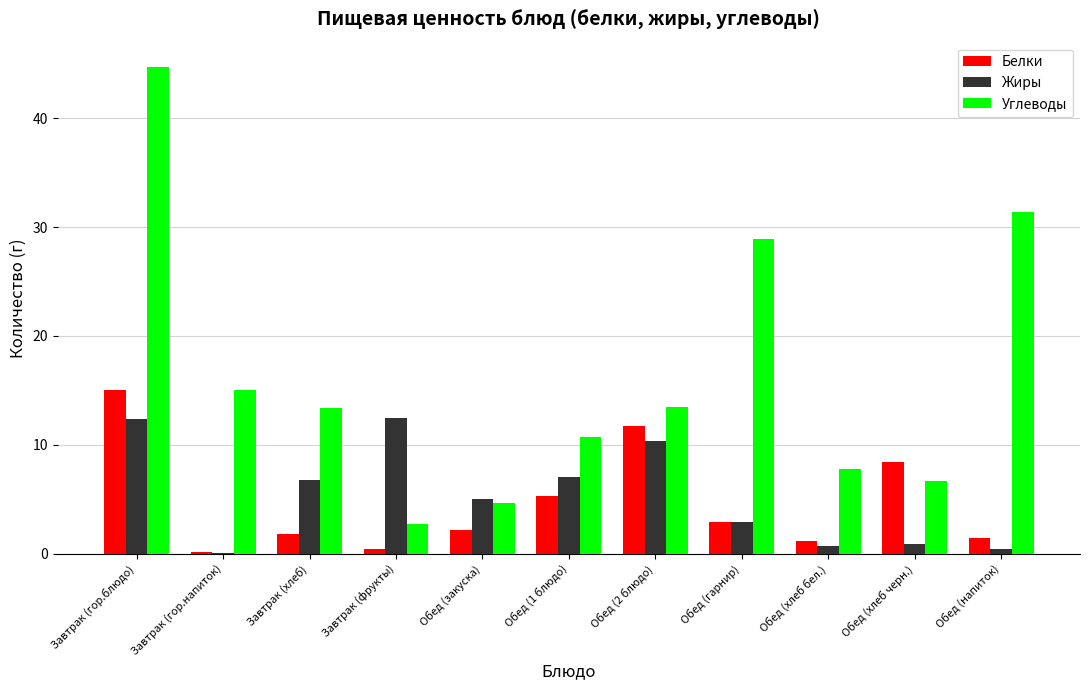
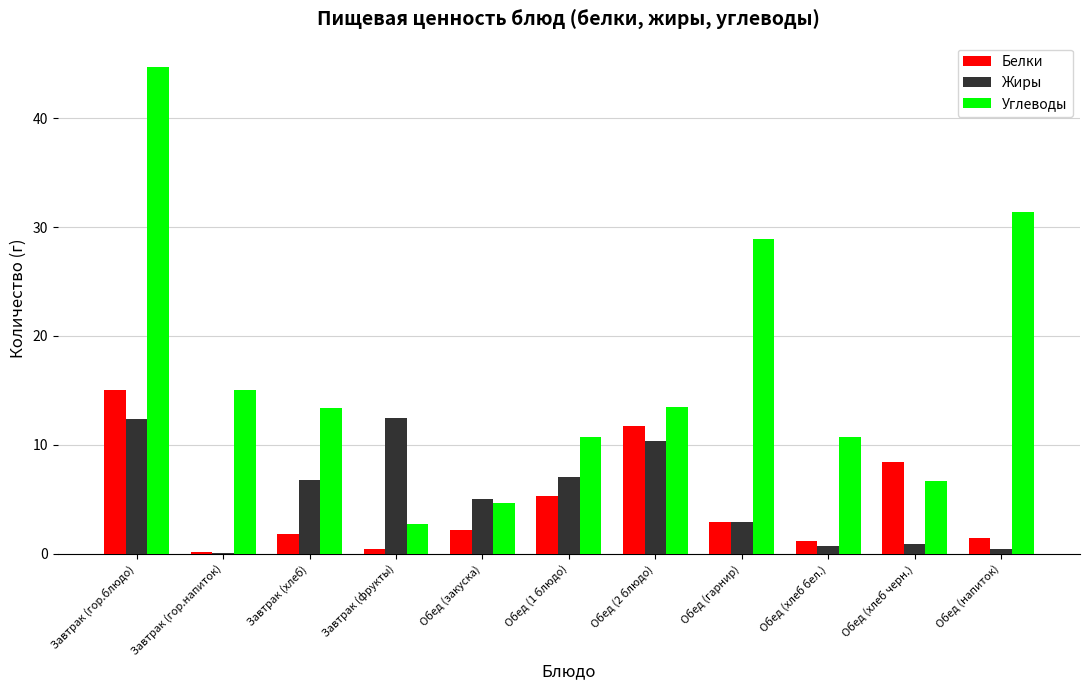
  {
    "Белки": {
      "Завтрак (гор.блюдо)": 15.0,
      "Завтрак (хлеб)": 1.8,
      "Завтрак (фрукты)": 0.4,
      "Обед (закуска)": 2.2,
      "Обед (1 блюдо)": 5.3,
      "Обед (2 блюдо)": 11.7,
      "Обед (гарнир)": 2.9,
      "Обед (хлеб бел.)": 1.2,
      "Обед (хлеб черн.)": 8.4,
      "Обед (напиток)": 1.4
    },
    "Жиры": {
      "Завтрак (гор.блюдо)": 12.4,
      "Завтрак (хлеб)": 6.8,
      "Завтрак (фрукты)": 12.5,
      "Обед (закуска)": 5.1,
      "Обед (1 блюдо)": 7.0,
      "Обед (2 блюдо)": 10.3,
      "Обед (гарнир)": 2.9,
      "Обед (хлеб бел.)": 0.7,
      "Обед (хлеб черн.)": 0.9,
      "Обед (напиток)": 0.4
    },
    "Углеводы": {
      "Завтрак (гор.блюдо)": 44.7,
      "Завтрак (гор.напиток)": 15.0,
      "Завтрак (хлеб)": 13.4,
      "Завтрак (фрукты)": 2.8,
      "Обед (закуска)": 4.7,
      "Обед (1 блюдо)": 10.7,
      "Обед (2 блюдо)": 13.5,
      "Обед (гарнир)": 28.9,
-     "Обед (хлеб бел.)": 7.8,
+     "Обед (хлеб бел.)": 10.7,
      "Обед (хлеб черн.)": 6.7,
      "Обед (напиток)": 31.4
    }
  }
